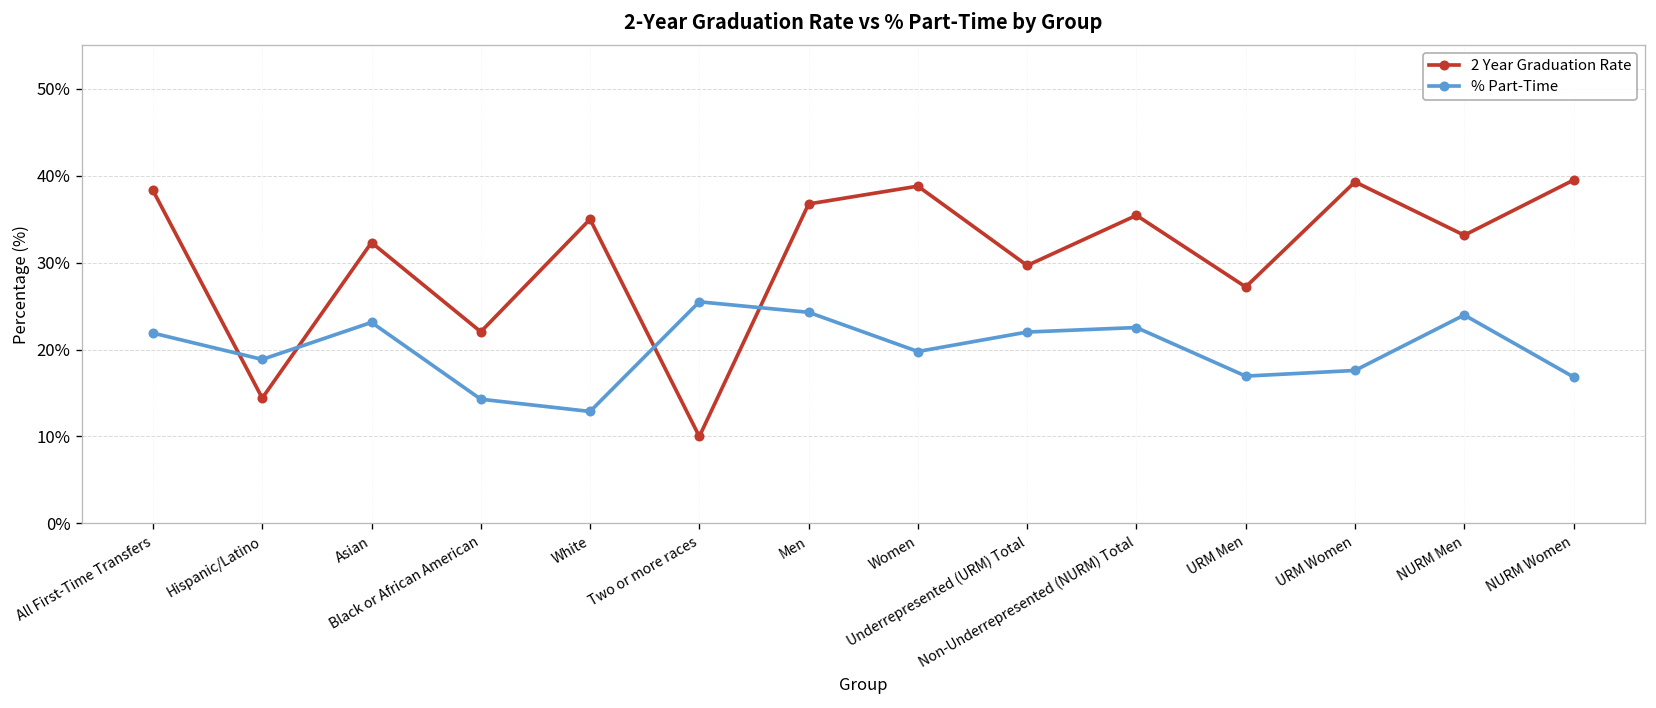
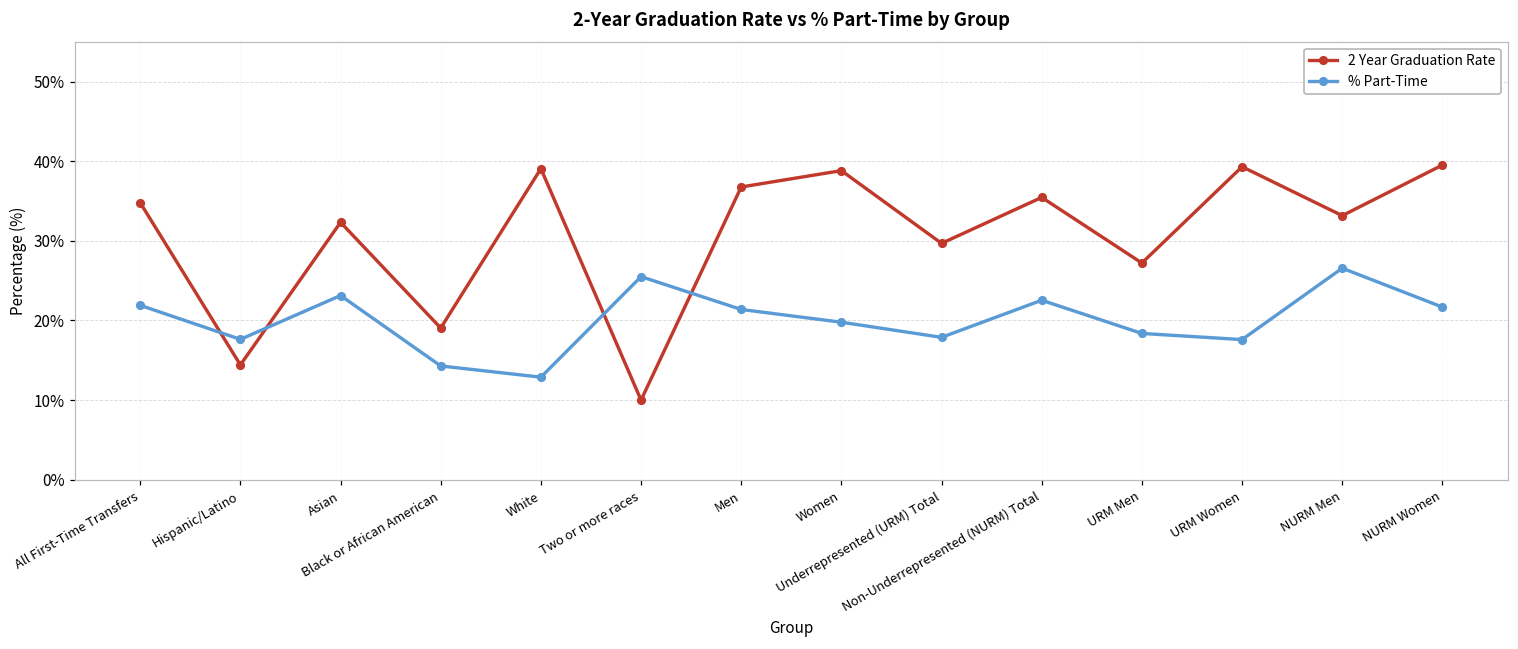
  {
    "2 Year Graduation Rate": {
-     "All First-Time Transfers": "38%",
+     "All First-Time Transfers": "35%",
      "Hispanic/Latino": "14%",
      "Asian": "32%",
-     "Black or African American": "22%",
-     "White": "35%",
+     "Black or African American": "19%",
+     "White": "39%",
      "Two or more races": "10%",
      "Men": "37%",
      "Women": "39%",
      "Underrepresented (URM) Total": "30%",
      "Non-Underrepresented (NURM) Total": "35%",
      "URM Men": "27%",
      "URM Women": "39%",
      "NURM Men": "33%",
      "NURM Women": "40%"
    },
    "% Part-Time": {
      "All First-Time Transfers": "22%",
-     "Hispanic/Latino": "19%",
+     "Hispanic/Latino": "18%",
      "Asian": "23%",
      "Black or African American": "14%",
      "White": "13%",
      "Two or more races": "26%",
-     "Men": "24%",
+     "Men": "21%",
      "Women": "20%",
-     "Underrepresented (URM) Total": "22%",
+     "Underrepresented (URM) Total": "18%",
      "Non-Underrepresented (NURM) Total": "23%",
-     "URM Men": "17%",
+     "URM Men": "18%",
      "URM Women": "18%",
-     "NURM Men": "24%",
-     "NURM Women": "17%"
+     "NURM Men": "27%",
+     "NURM Women": "22%"
    }
  }
